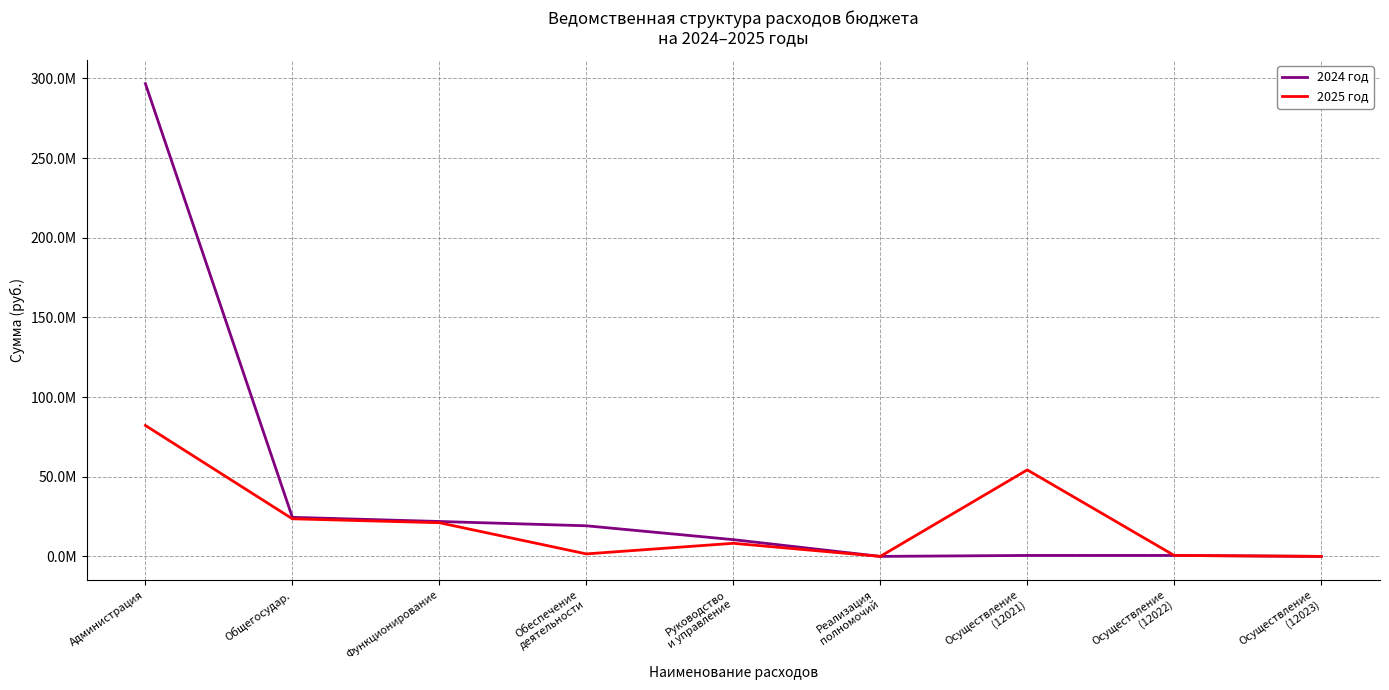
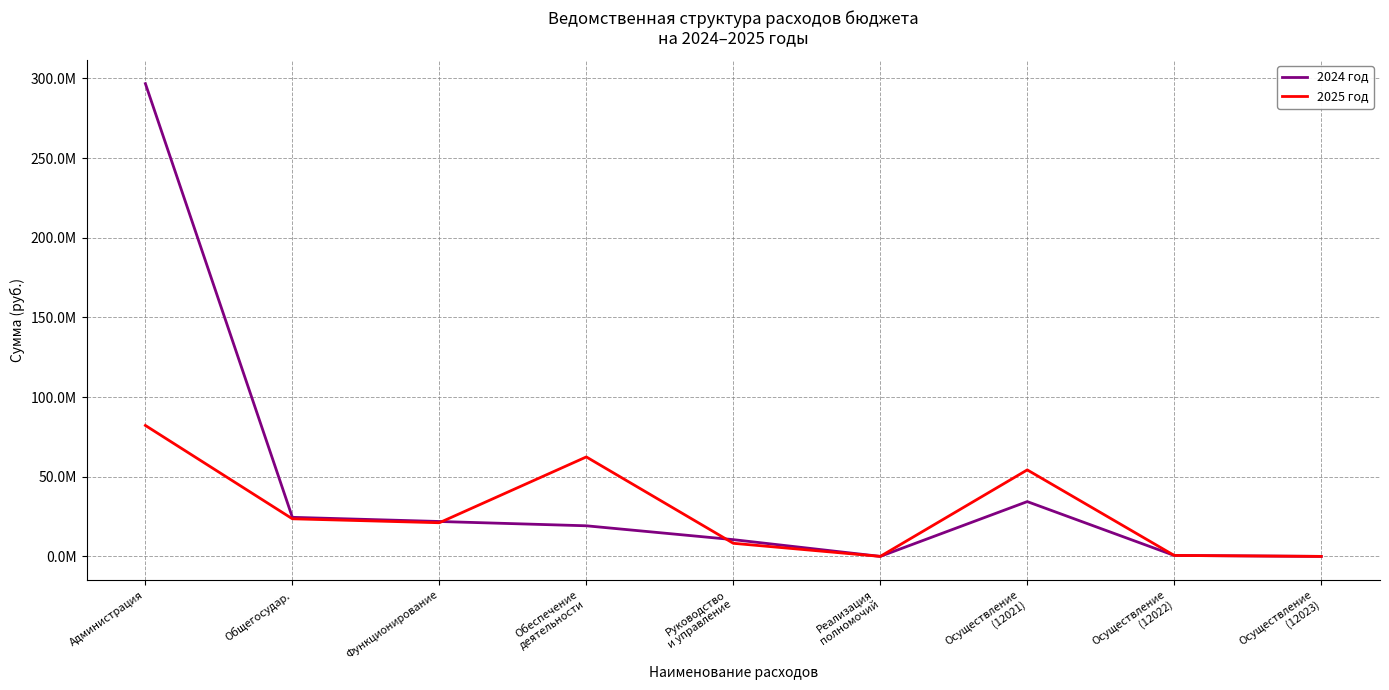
  {
    "2024 год": {
      "Администрация": 297000000,
      "Обеспечение деятельности": 19000000,
      "Руководство и управление": 11000000,
-     "Осуществление (12021)": 1000000
+     "Осуществление (12021)": 34000000
    },
    "2025 год": {
      "Администрация": 82000000,
-     "Обеспечение деятельности": 2000000,
+     "Обеспечение деятельности": 62000000,
      "Руководство и управление": 8000000,
      "Осуществление (12021)": 54000000
    }
  }
